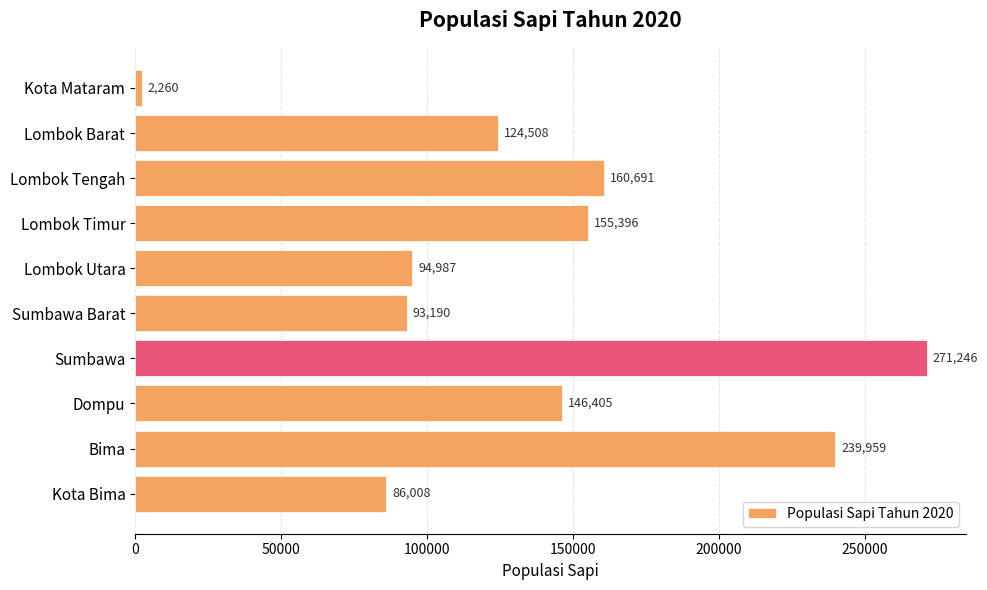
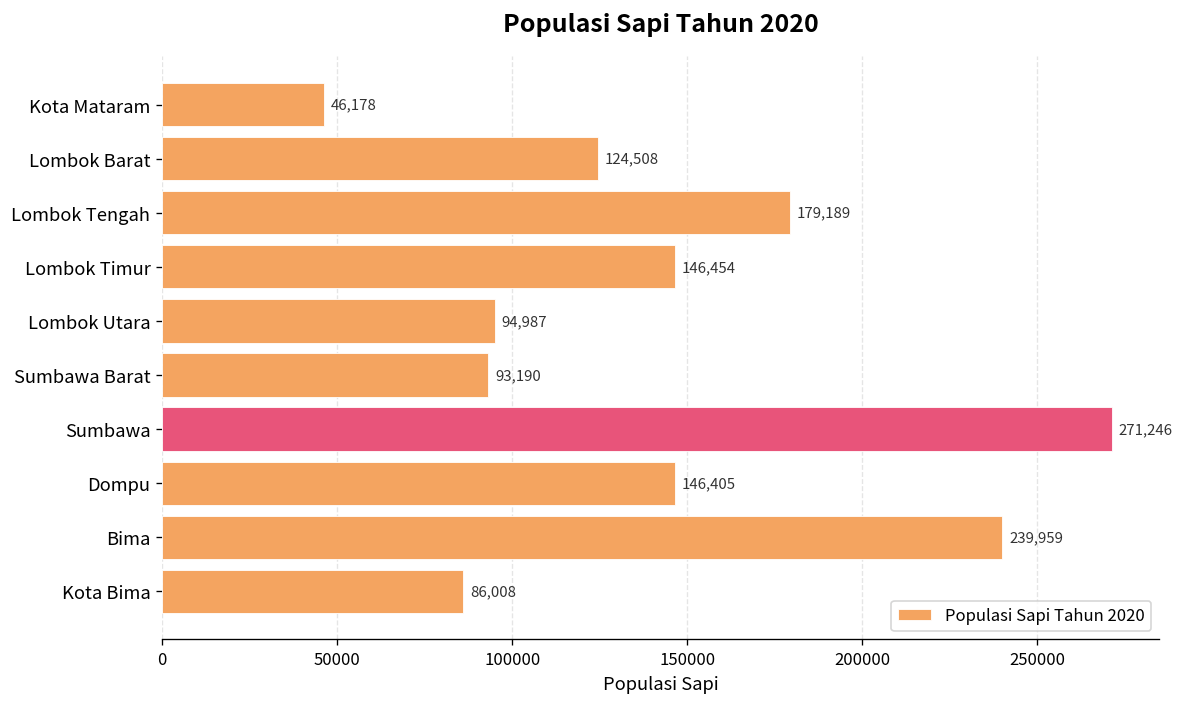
  {
-   "Kota Mataram": "2,260",
+   "Kota Mataram": "46,178",
    "Lombok Barat": "124,508",
-   "Lombok Tengah": "160,691",
-   "Lombok Timur": "155,396",
+   "Lombok Tengah": "179,189",
+   "Lombok Timur": "146,454",
    "Lombok Utara": "94,987",
    "Sumbawa Barat": "93,190",
    "Sumbawa": "271,246",
    "Dompu": "146,405",
    "Bima": "239,959",
    "Kota Bima": "86,008"
  }
